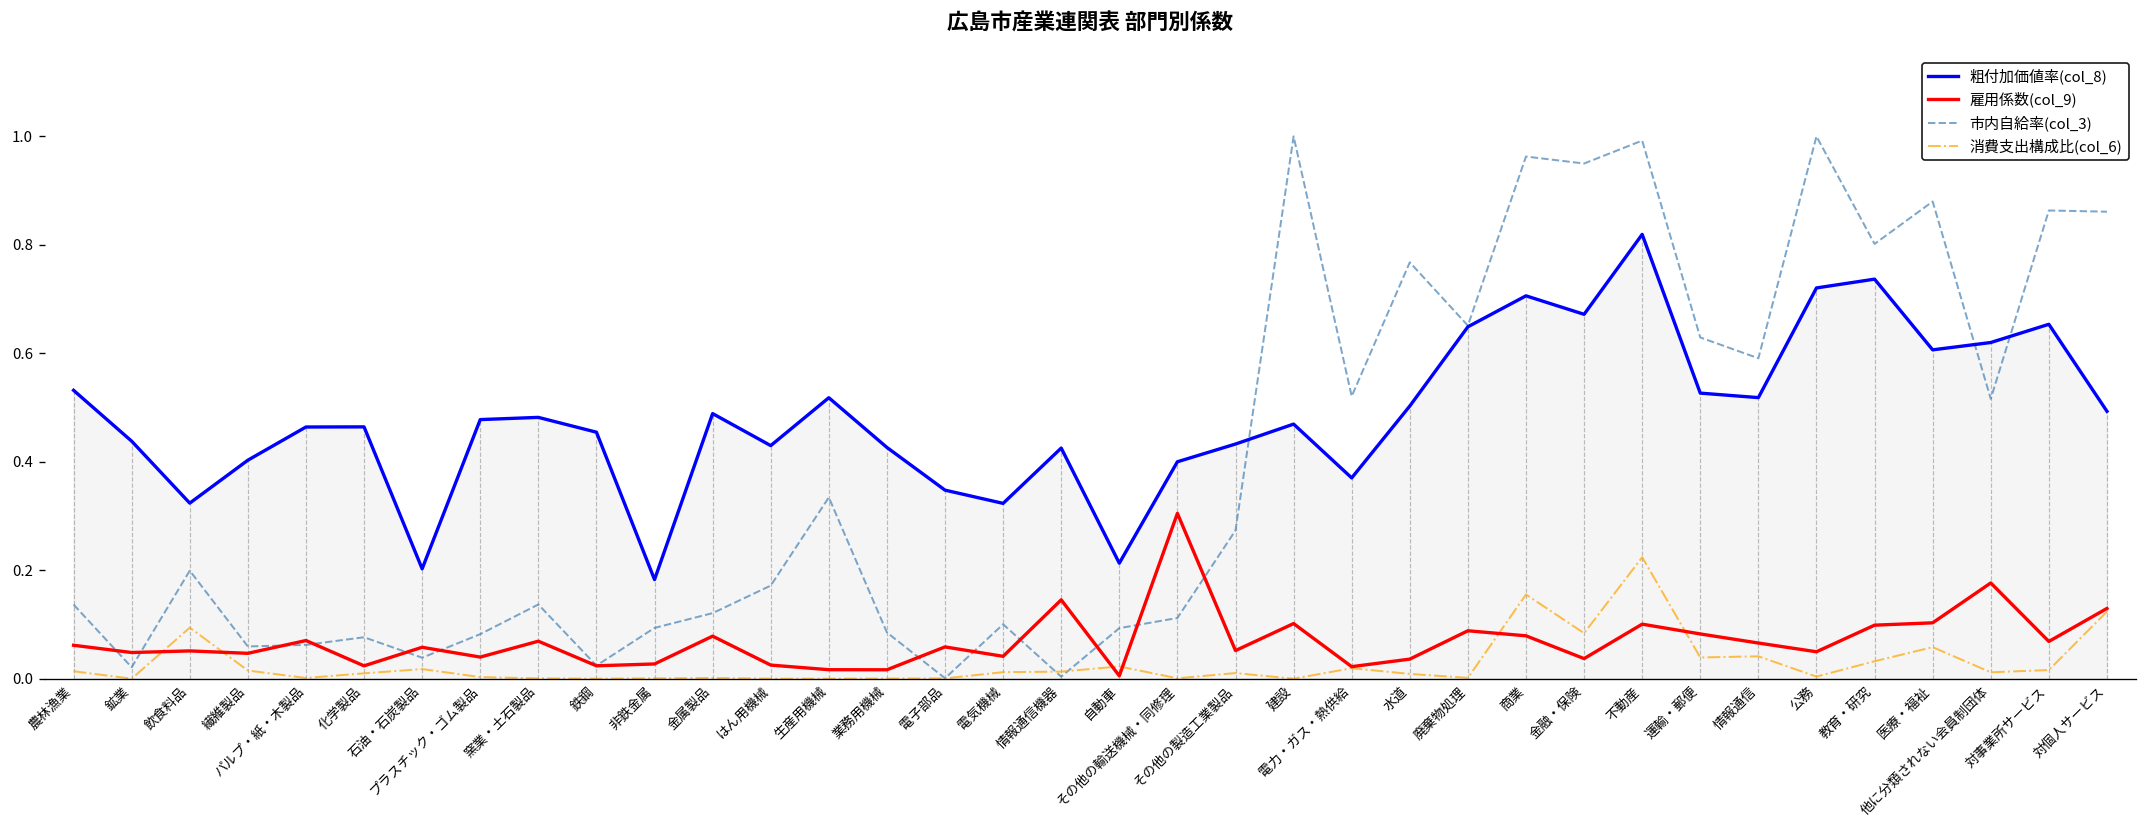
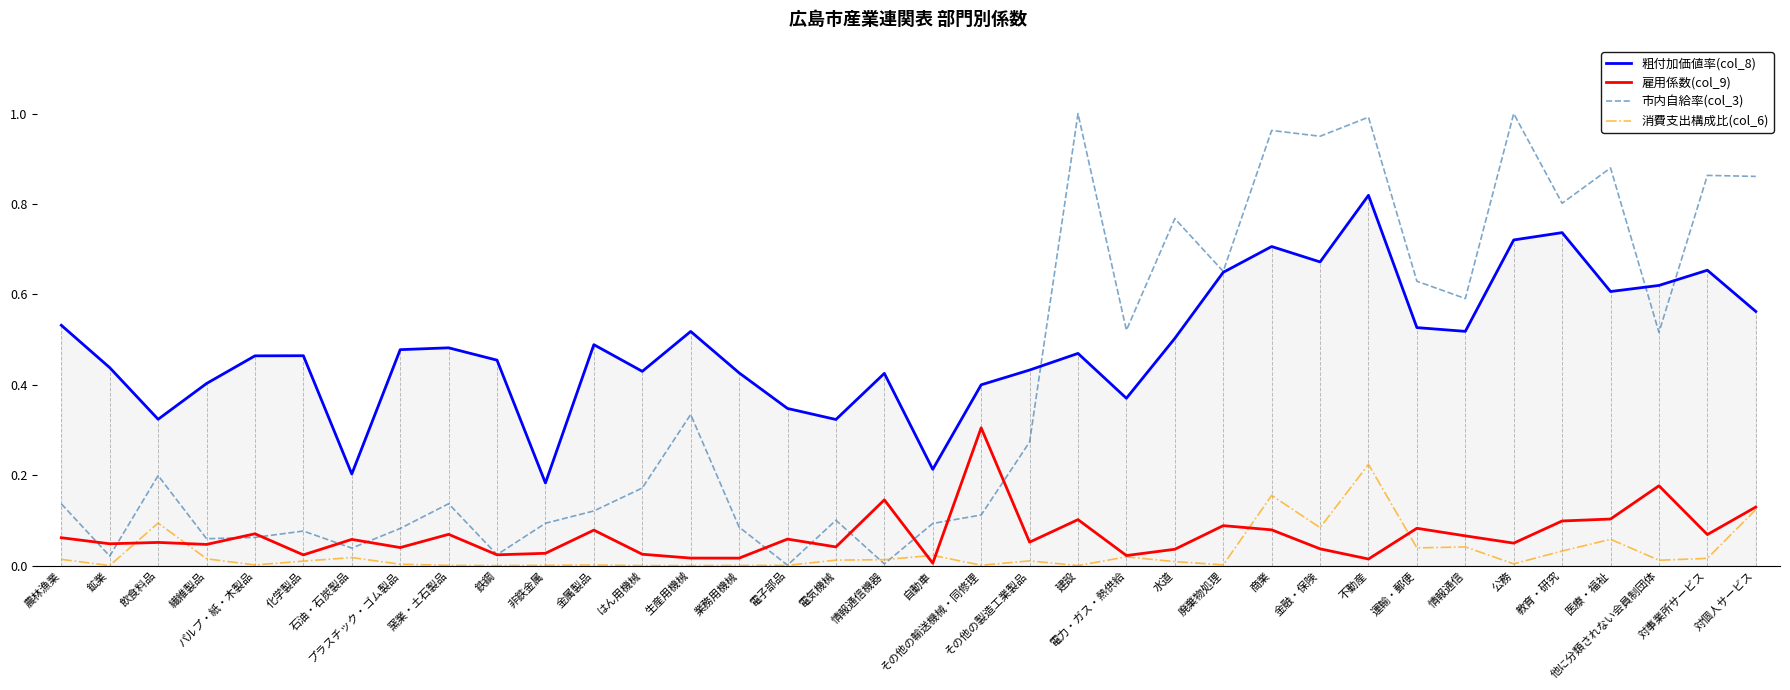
  {
    "粗付加価値率(col_8)": {
-     "対個人サービス": 0.49
+     "対個人サービス": 0.56
    },
    "雇用係数(col_9)": {
      "農林漁業": 0.06,
      "鉱業": 0.05,
      "飲食料品": 0.05,
      "繊維製品": 0.05,
      "パルプ・紙・木製品": 0.07,
      "化学製品": 0.02,
      "石油・石炭製品": 0.06,
      "プラスチック・ゴム製品": 0.04,
      "窯業・土石製品": 0.07,
      "非鉄金属": 0.03,
      "金属製品": 0.08,
      "はん用機械": 0.03,
      "生産用機械": 0.02,
      "業務用機械": 0.02,
      "電子部品": 0.06,
      "電気機械": 0.04,
      "情報通信機器": 0.15,
      "その他の輸送機械・同修理": 0.30,
      "その他の製造工業製品": 0.05,
      "建設": 0.10,
      "水道": 0.04,
      "廃棄物処理": 0.09,
      "商業": 0.08,
      "金融・保険": 0.04,
-     "不動産": 0.10,
+     "不動産": 0.01,
      "運輸・郵便": 0.08,
      "情報通信": 0.07,
      "公務": 0.05,
      "教育・研究": 0.10,
      "医療・福祉": 0.10,
      "他に分類されない会員制団体": 0.18,
      "対事業所サービス": 0.07,
      "対個人サービス": 0.13
    },
    "市内自給率(col_3)": {
      "農林漁業": 0.14,
      "鉱業": 0.02,
      "飲食料品": 0.20,
      "繊維製品": 0.06,
      "パルプ・紙・木製品": 0.06,
      "化学製品": 0.08,
      "石油・石炭製品": 0.04,
      "プラスチック・ゴム製品": 0.08,
      "窯業・土石製品": 0.14,
      "非鉄金属": 0.09,
      "金属製品": 0.12,
      "はん用機械": 0.17,
      "生産用機械": 0.33,
      "業務用機械": 0.09,
      "電気機械": 0.10,
      "自動車": 0.09,
      "その他の輸送機械・同修理": 0.11,
      "その他の製造工業製品": 0.27,
      "建設": 1.00,
      "電力・ガス・熱供給": 0.52,
      "水道": 0.77,
      "商業": 0.96,
      "金融・保険": 0.95,
      "不動産": 0.99,
      "運輸・郵便": 0.63,
      "情報通信": 0.59,
      "公務": 1.00,
      "教育・研究": 0.80,
      "医療・福祉": 0.88,
      "他に分類されない会員制団体": 0.52,
      "対事業所サービス": 0.86,
      "対個人サービス": 0.86
    },
    "消費支出構成比(col_6)": {
      "農林漁業": 0.01,
      "飲食料品": 0.09,
      "繊維製品": 0.02,
      "化学製品": 0.01,
      "石油・石炭製品": 0.02,
      "電気機械": 0.01,
      "情報通信機器": 0.01,
      "自動車": 0.02,
      "その他の製造工業製品": 0.01,
      "水道": 0.01,
      "商業": 0.16,
      "金融・保険": 0.08,
      "不動産": 0.22,
      "運輸・郵便": 0.04,
      "情報通信": 0.04,
      "教育・研究": 0.03,
      "医療・福祉": 0.06,
      "他に分類されない会員制団体": 0.01,
      "対事業所サービス": 0.02,
      "対個人サービス": 0.12
    }
  }
